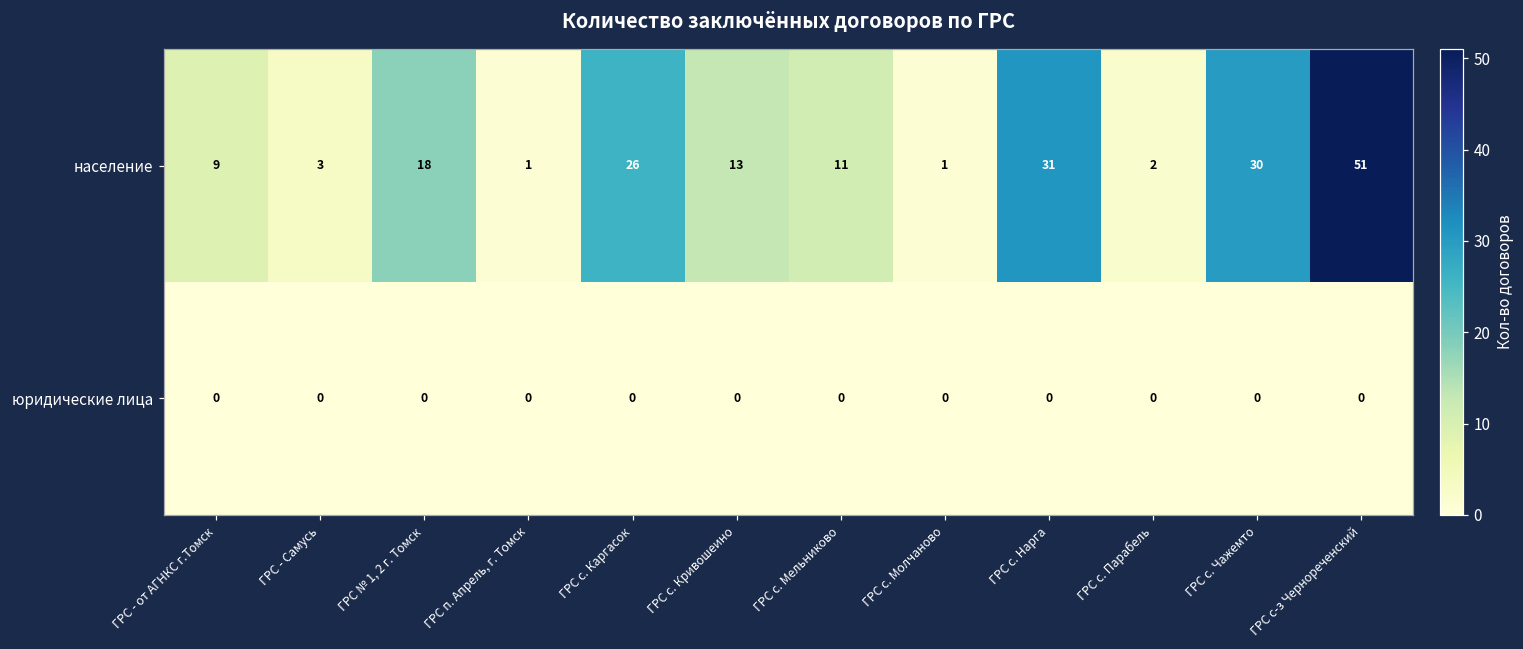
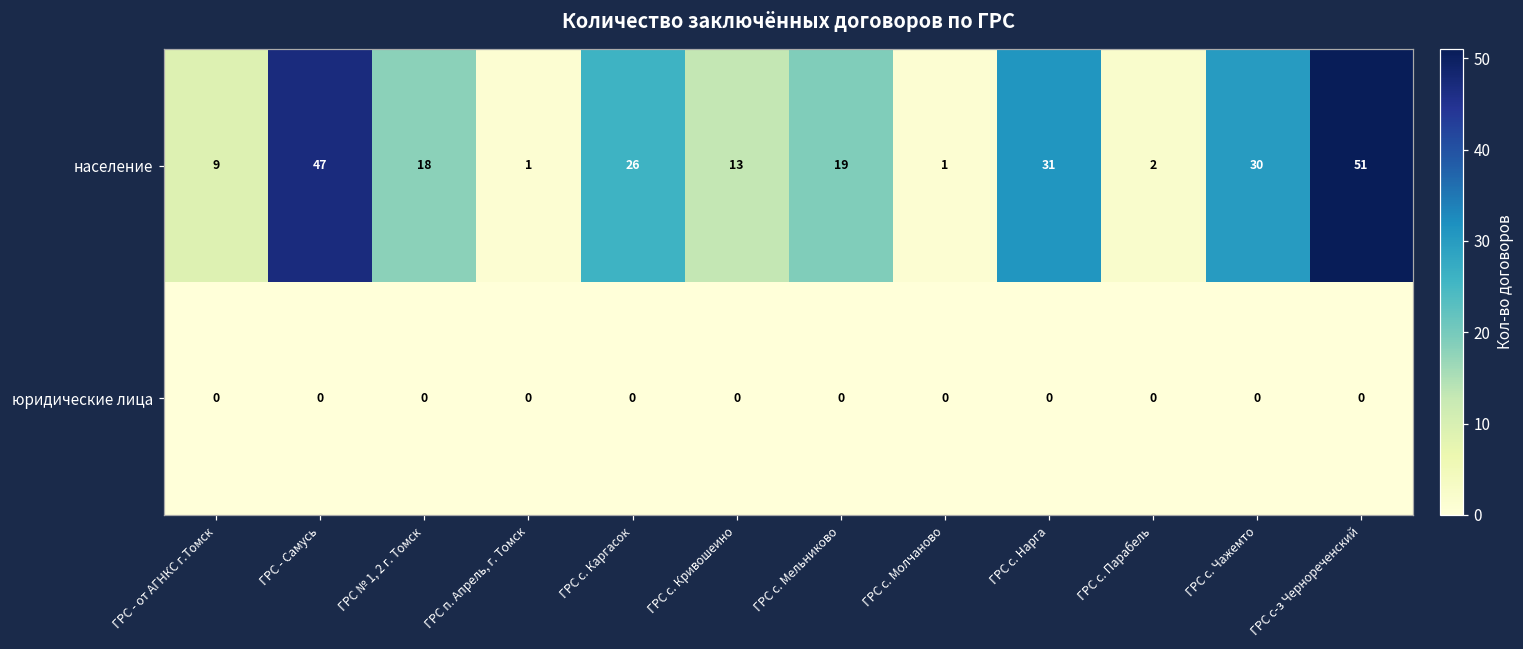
  {
    "население": {
      "ГРС - от АГНКС г.Томск": 9,
-     "ГРС - Самусь": 3,
+     "ГРС - Самусь": 47,
      "ГРС № 1, 2 г. Томск": 18,
      "ГРС п. Апрель, г. Томск": 1,
      "ГРС с. Каргасок": 26,
      "ГРС с. Кривошеино": 13,
-     "ГРС с. Мельниково": 11,
+     "ГРС с. Мельниково": 19,
      "ГРС с. Молчаново": 1,
      "ГРС с. Нарга": 31,
      "ГРС с. Парабель": 2,
      "ГРС с. Чажемто": 30,
      "ГРС с-з Чернореченский": 51
    },
    "юридические лица": {
      "ГРС - от АГНКС г.Томск": 0,
      "ГРС - Самусь": 0,
      "ГРС № 1, 2 г. Томск": 0,
      "ГРС п. Апрель, г. Томск": 0,
      "ГРС с. Каргасок": 0,
      "ГРС с. Кривошеино": 0,
      "ГРС с. Мельниково": 0,
      "ГРС с. Молчаново": 0,
      "ГРС с. Нарга": 0,
      "ГРС с. Парабель": 0,
      "ГРС с. Чажемто": 0,
      "ГРС с-з Чернореченский": 0
    }
  }
